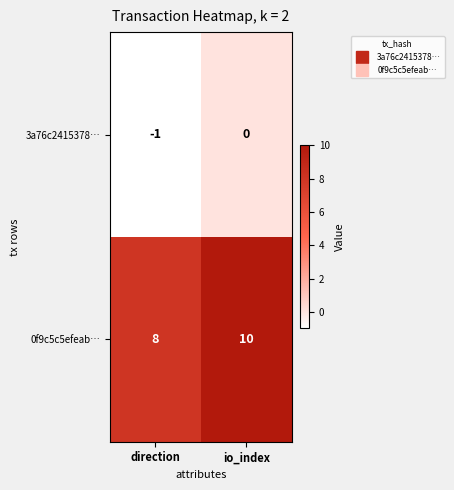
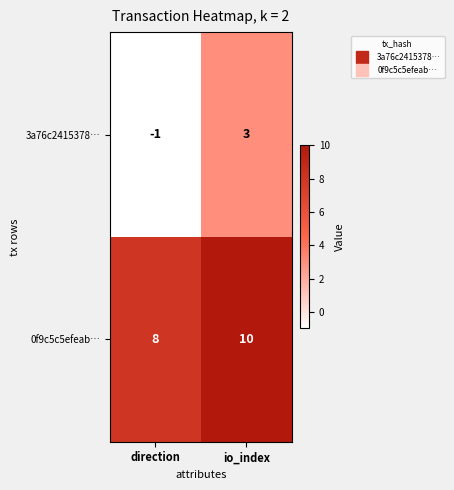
  {
    "3a76c2415378…": {
      "direction": -1,
-     "io_index": 0
+     "io_index": 3
    },
    "0f9c5c5efeab…": {
      "direction": 8,
      "io_index": 10
    }
  }
